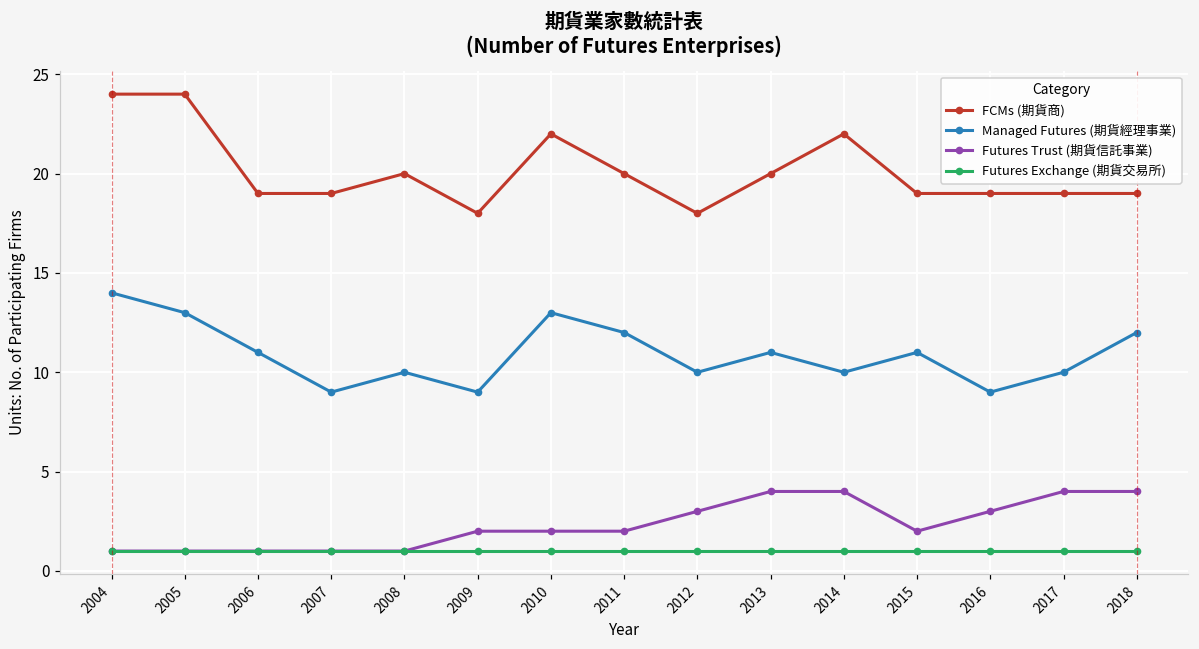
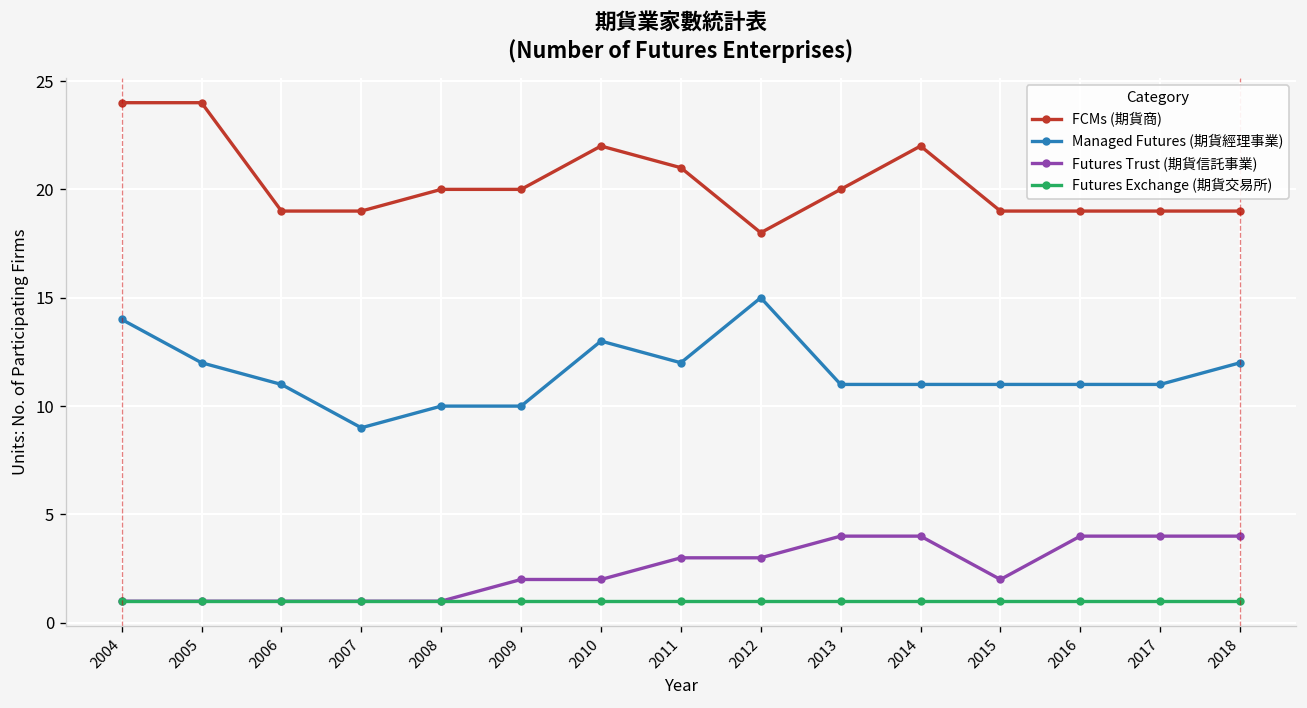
  {
    "FCMs (期貨商)": {
      "2004": 24,
      "2005": 24,
      "2006": 19,
      "2007": 19,
      "2008": 20,
-     "2009": 18,
+     "2009": 20,
      "2010": 22,
-     "2011": 20,
+     "2011": 21,
      "2012": 18,
      "2013": 20,
      "2014": 22,
      "2015": 19,
      "2016": 19,
      "2017": 19,
      "2018": 19
    },
    "Managed Futures (期貨經理事業)": {
      "2004": 14,
-     "2005": 13,
+     "2005": 12,
      "2006": 11,
      "2007": 9,
      "2008": 10,
-     "2009": 9,
+     "2009": 10,
      "2010": 13,
      "2011": 12,
-     "2012": 10,
+     "2012": 15,
      "2013": 11,
-     "2014": 10,
+     "2014": 11,
      "2015": 11,
-     "2016": 9,
-     "2017": 10,
+     "2016": 11,
+     "2017": 11,
      "2018": 12
    },
    "Futures Trust (期貨信託事業)": {
      "2009": 2,
      "2010": 2,
-     "2011": 2,
+     "2011": 3,
      "2012": 3,
      "2013": 4,
      "2014": 4,
      "2015": 2,
-     "2016": 3,
+     "2016": 4,
      "2017": 4,
      "2018": 4
    },
    "Futures Exchange (期貨交易所)": {
      "2009": 1,
      "2010": 1,
      "2011": 1,
      "2012": 1,
      "2013": 1,
      "2014": 1,
      "2015": 1,
      "2016": 1,
      "2017": 1,
      "2018": 1
    }
  }
